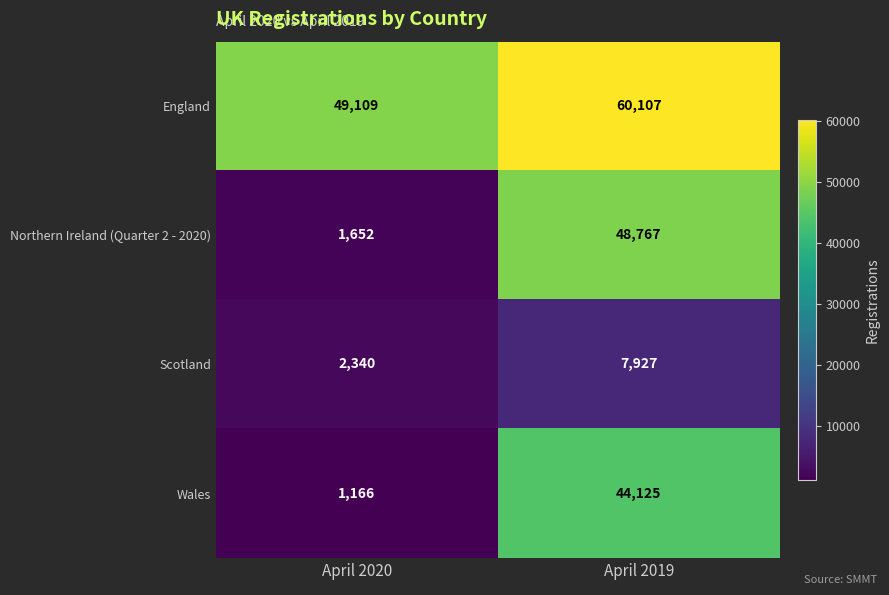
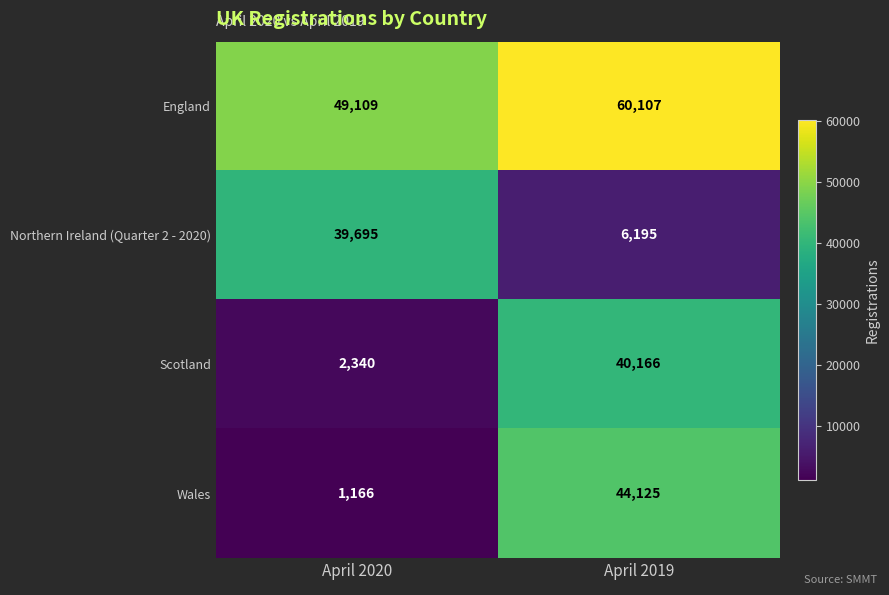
  {
    "England": {
      "April 2020": "49,109",
      "April 2019": "60,107"
    },
    "Northern Ireland (Quarter 2 - 2020)": {
-     "April 2020": "1,652",
-     "April 2019": "48,767"
+     "April 2020": "39,695",
+     "April 2019": "6,195"
    },
    "Scotland": {
      "April 2020": "2,340",
-     "April 2019": "7,927"
+     "April 2019": "40,166"
    },
    "Wales": {
      "April 2020": "1,166",
      "April 2019": "44,125"
    }
  }
